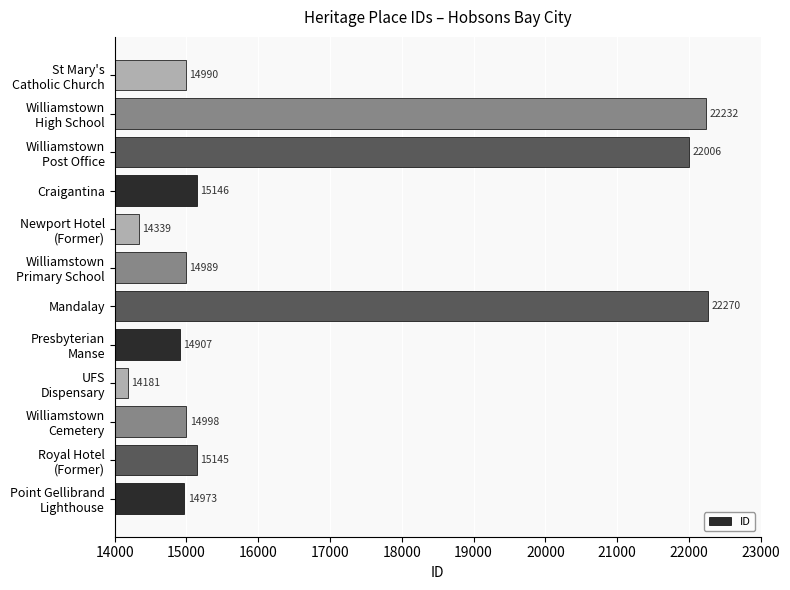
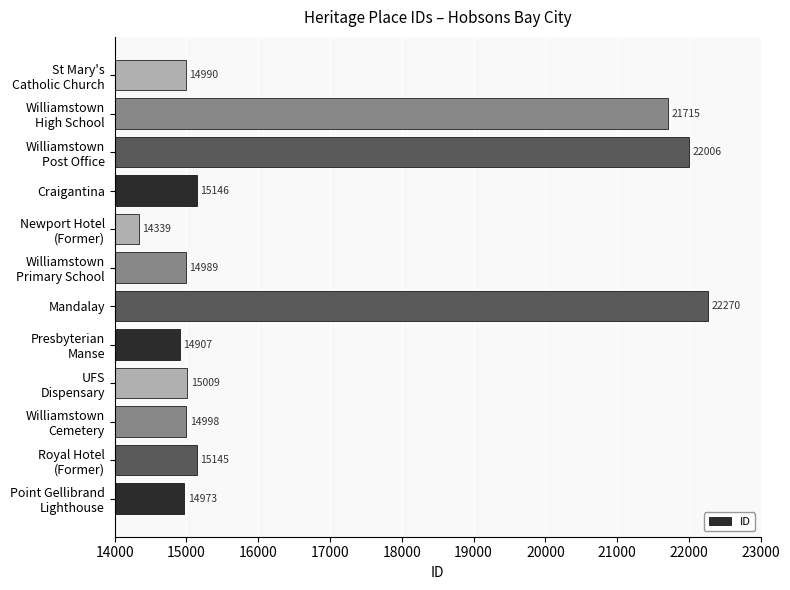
  {
    "St Mary's Catholic Church": 14990,
-   "Williamstown High School": 22232,
+   "Williamstown High School": 21715,
    "Williamstown Post Office": 22006,
    "Craigantina": 15146,
    "Newport Hotel (Former)": 14339,
    "Williamstown Primary School": 14989,
    "Mandalay": 22270,
    "Presbyterian Manse": 14907,
-   "UFS Dispensary": 14181,
+   "UFS Dispensary": 15009,
    "Williamstown Cemetery": 14998,
    "Royal Hotel (Former)": 15145,
    "Point Gellibrand Lighthouse": 14973
  }
